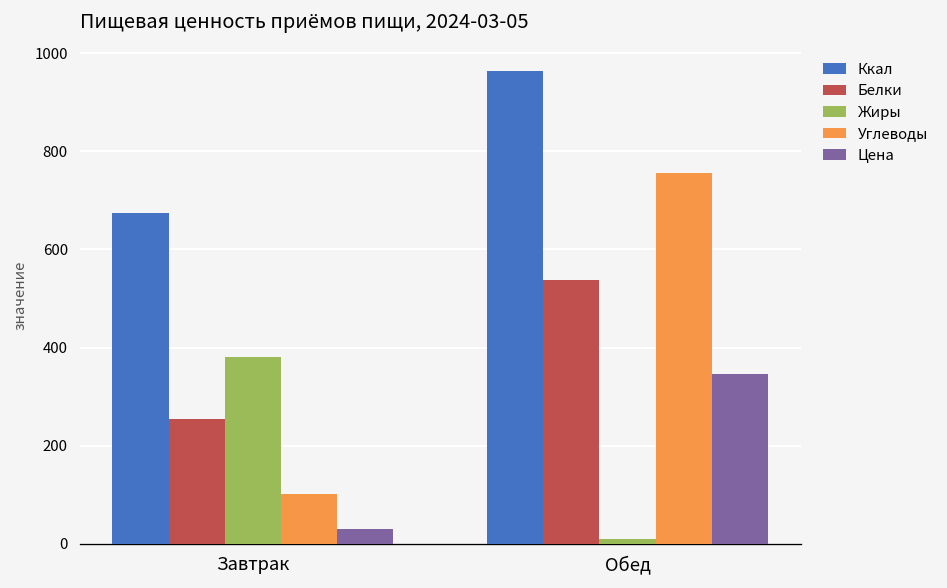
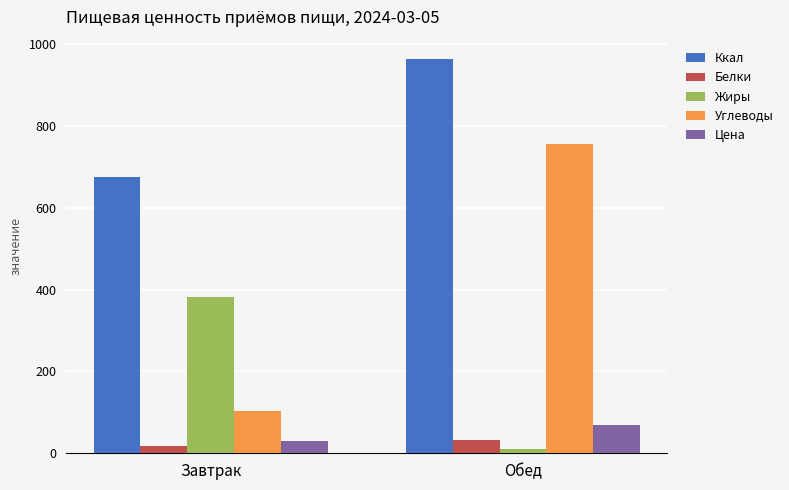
  {
    "Ккал": {
      "Завтрак": 680,
      "Обед": 960
    },
    "Белки": {
-     "Завтрак": 260,
-     "Обед": 540
+     "Завтрак": 20,
+     "Обед": 30
    },
    "Жиры": {
      "Завтрак": 380,
      "Обед": 10
    },
    "Углеводы": {
      "Завтрак": 100,
      "Обед": 760
    },
    "Цена": {
      "Завтрак": 30,
-     "Обед": 350
+     "Обед": 70
    }
  }
